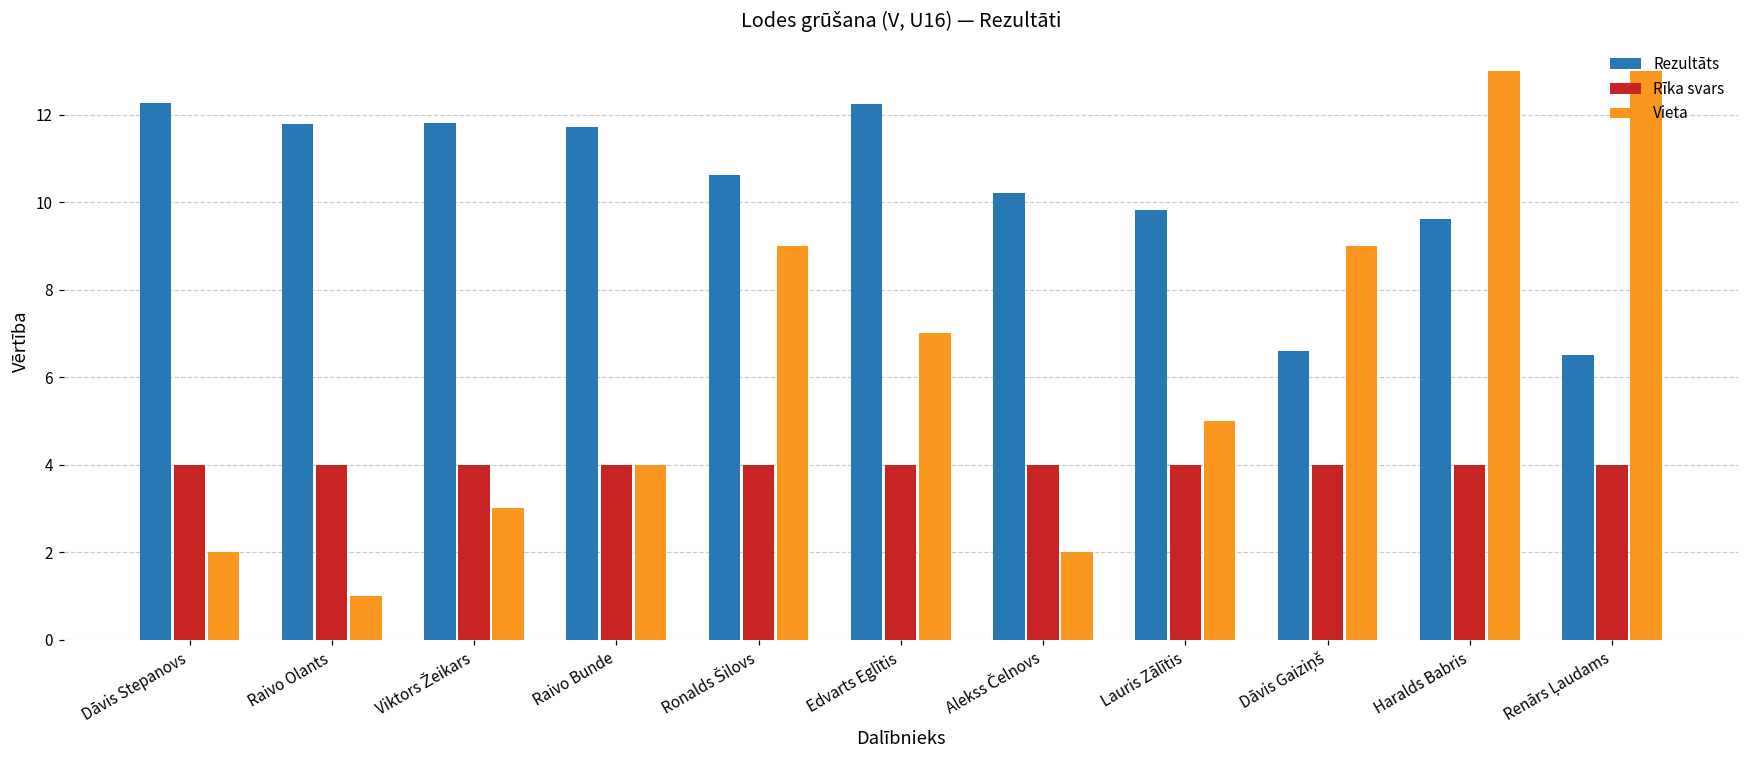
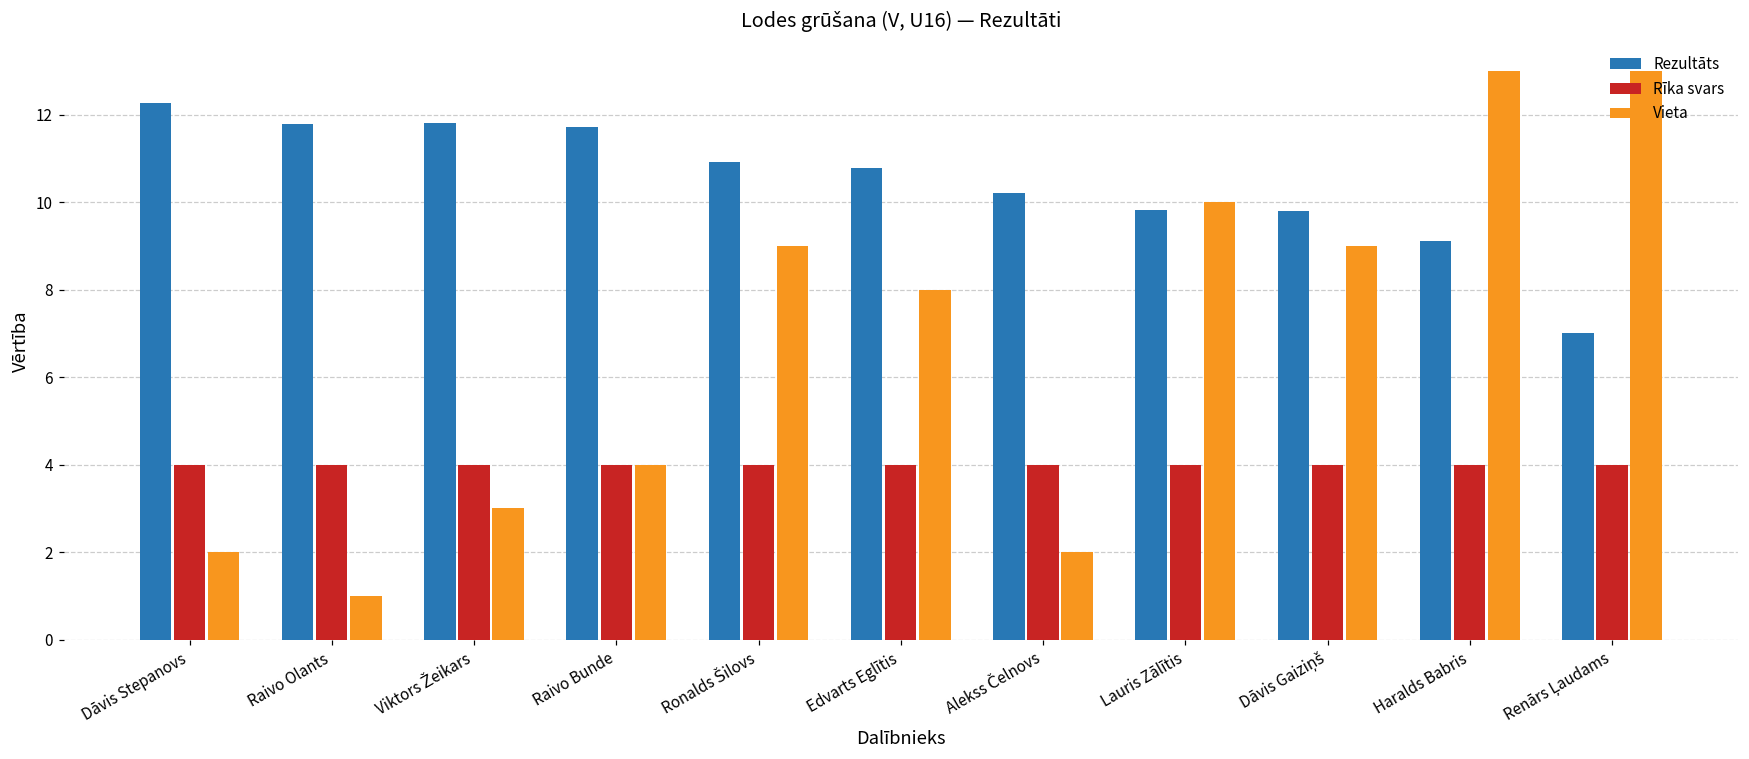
  {
    "Rezultāts": {
      "Dāvis Stepanovs": 12.3,
      "Raivo Olants": 11.8,
      "Viktors Žeikars": 11.8,
      "Raivo Bunde": 11.7,
-     "Ronalds Šilovs": 10.6,
-     "Edvarts Eglītis": 12.3,
+     "Ronalds Šilovs": 10.9,
+     "Edvarts Eglītis": 10.8,
      "Alekss Čelnovs": 10.2,
      "Lauris Zālītis": 9.8,
-     "Dāvis Gaiziņš": 6.6,
-     "Haralds Babris": 9.6,
-     "Renārs Ļaudams": 6.5
+     "Dāvis Gaiziņš": 9.8,
+     "Haralds Babris": 9.1,
+     "Renārs Ļaudams": 7.0
    },
    "Rīka svars": {
      "Dāvis Stepanovs": 4.0,
      "Raivo Olants": 4.0,
      "Viktors Žeikars": 4.0,
      "Raivo Bunde": 4.0,
      "Ronalds Šilovs": 4.0,
      "Edvarts Eglītis": 4.0,
      "Alekss Čelnovs": 4.0,
      "Lauris Zālītis": 4.0,
      "Dāvis Gaiziņš": 4.0,
      "Haralds Babris": 4.0,
      "Renārs Ļaudams": 4.0
    },
    "Vieta": {
      "Dāvis Stepanovs": 2,
      "Raivo Olants": 1,
      "Viktors Žeikars": 3,
      "Raivo Bunde": 4,
      "Ronalds Šilovs": 9,
-     "Edvarts Eglītis": 7,
+     "Edvarts Eglītis": 8,
      "Alekss Čelnovs": 2,
-     "Lauris Zālītis": 5,
+     "Lauris Zālītis": 10,
      "Dāvis Gaiziņš": 9,
      "Haralds Babris": 13,
      "Renārs Ļaudams": 13
    }
  }
